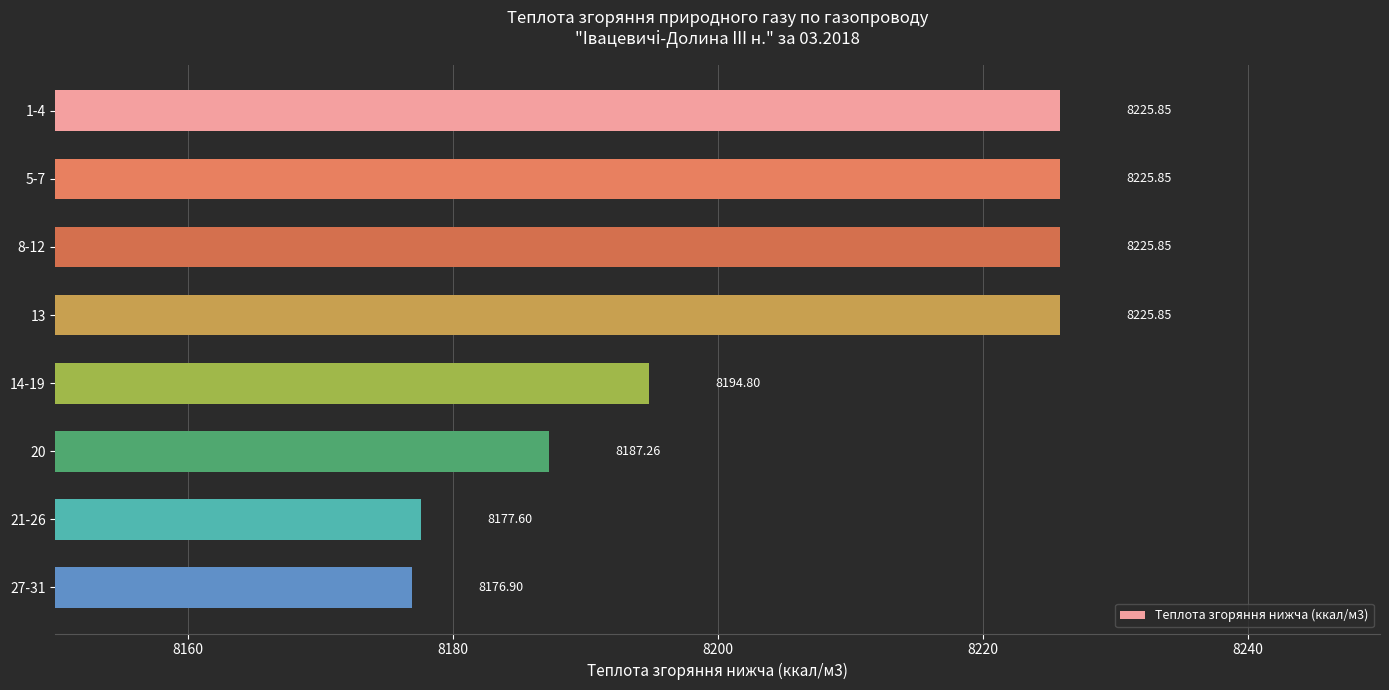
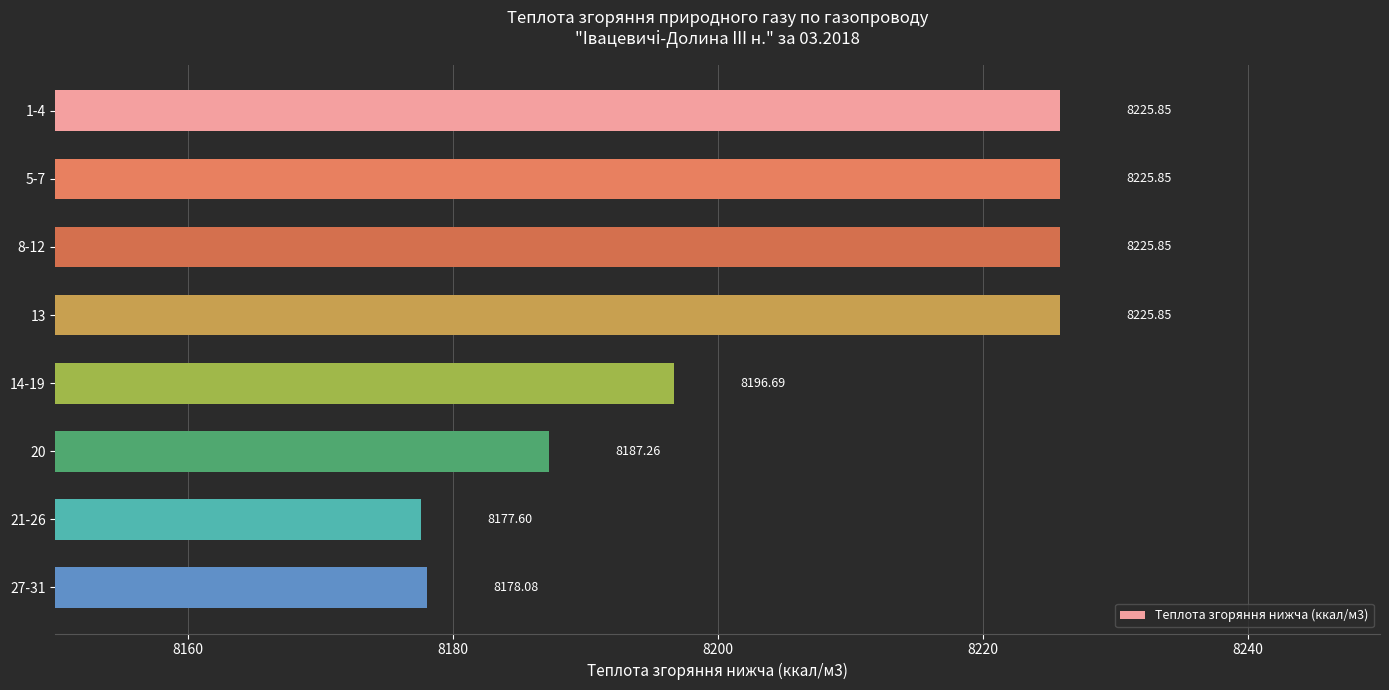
  {
-   "14-19": 8194.80,
-   "27-31": 8176.90
+   "14-19": 8196.69,
+   "27-31": 8178.08
  }
